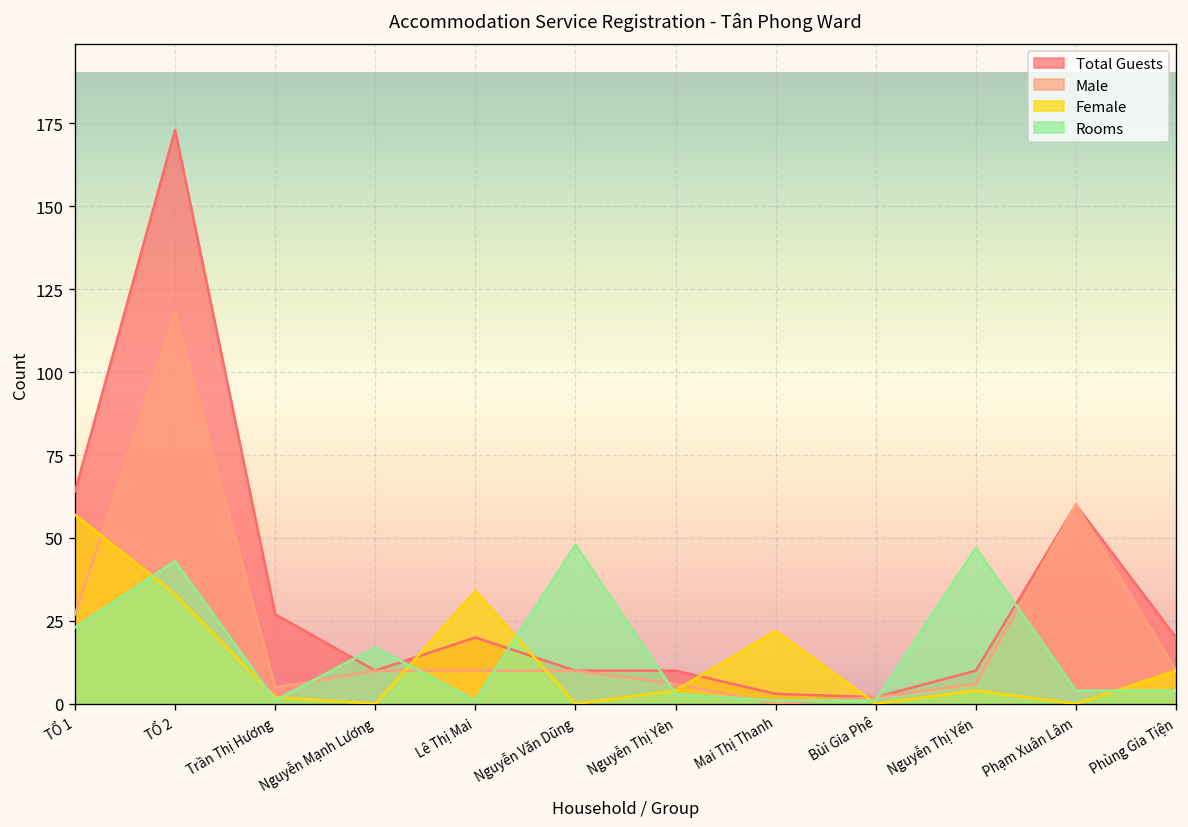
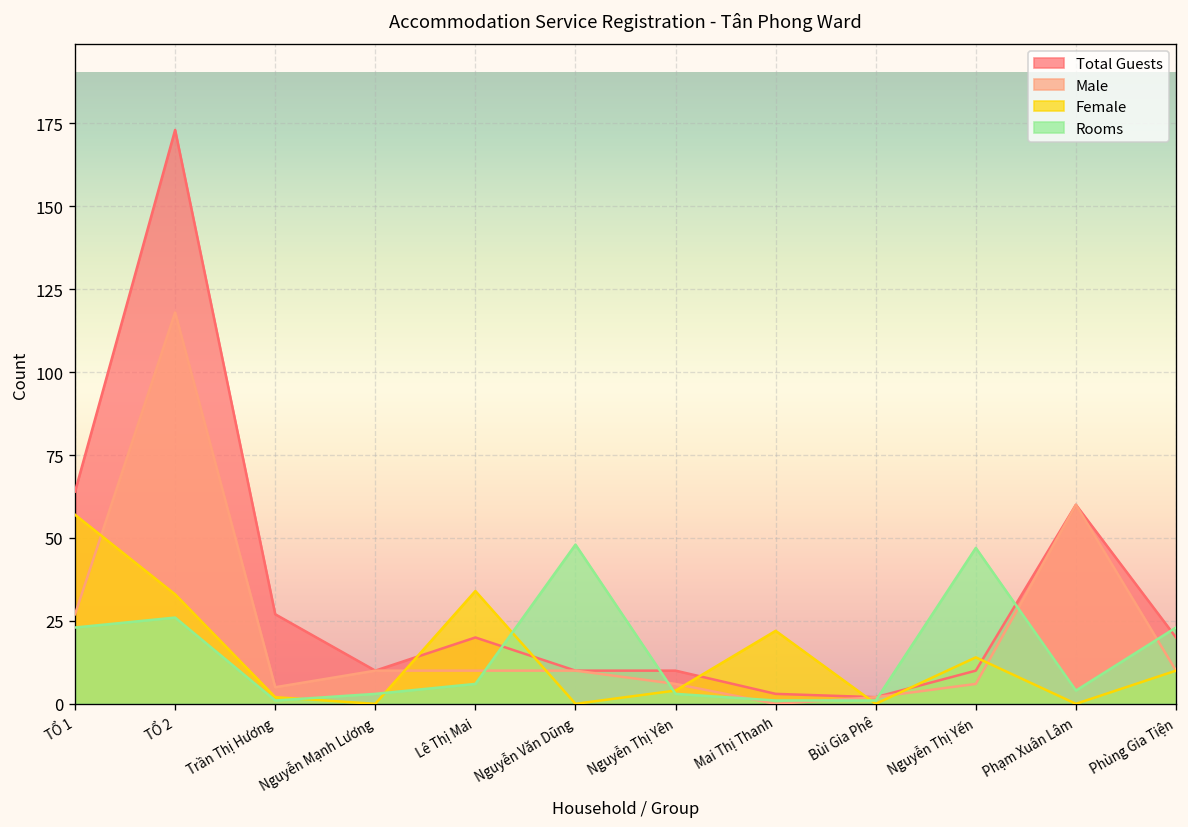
  {
    "Female": {
      "TỔ 1": 57,
      "TỔ 2": 33,
      "Trần Thị Hương": 2,
      "Nguyễn Mạnh Lương": 0,
      "Lê Thị Mai": 34,
      "Nguyễn Văn Dũng": 0,
      "Nguyễn Thị Yên": 4,
      "Mai Thị Thanh": 22,
      "Bùi Gia Phê": 0,
-     "Nguyễn Thị Yến": 4,
+     "Nguyễn Thị Yến": 14,
      "Phạm Xuân Lâm": 0
    },
    "Rooms": {
      "TỔ 1": 23,
-     "TỔ 2": 43,
+     "TỔ 2": 26,
      "Trần Thị Hương": 1,
-     "Nguyễn Mạnh Lương": 17,
-     "Lê Thị Mai": 1,
+     "Nguyễn Mạnh Lương": 3,
+     "Lê Thị Mai": 6,
      "Nguyễn Văn Dũng": 48,
      "Nguyễn Thị Yên": 3,
      "Mai Thị Thanh": 1,
      "Bùi Gia Phê": 1,
      "Nguyễn Thị Yến": 47,
      "Phạm Xuân Lâm": 4,
-     "Phùng Gia Tiện": 4
+     "Phùng Gia Tiện": 23
    }
  }
